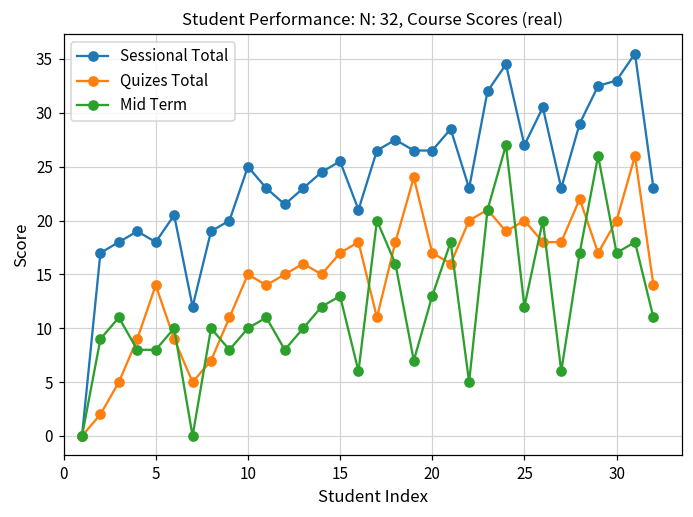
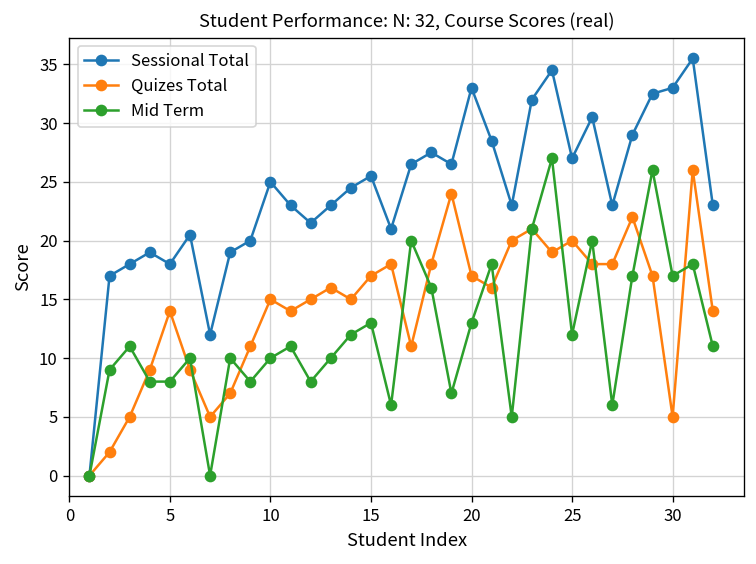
  {
    "Sessional Total": {
      "5": 18,
      "10": 25,
      "15": 26,
-     "20": 27,
+     "20": 33,
      "25": 27,
      "30": 33
    },
    "Quizes Total": {
      "5": 14,
      "10": 15,
      "15": 17,
      "20": 17,
      "25": 20,
-     "30": 20
+     "30": 5
    },
    "Mid Term": {
      "5": 8,
      "10": 10,
      "15": 13,
      "20": 13,
      "25": 12,
      "30": 17
    }
  }
